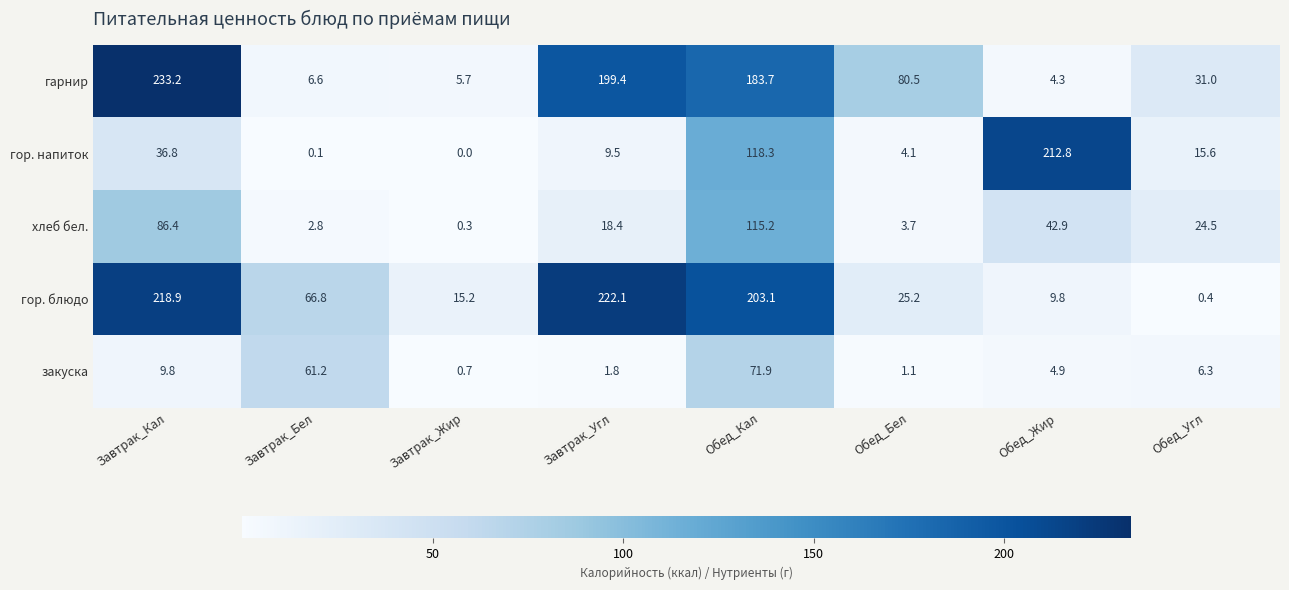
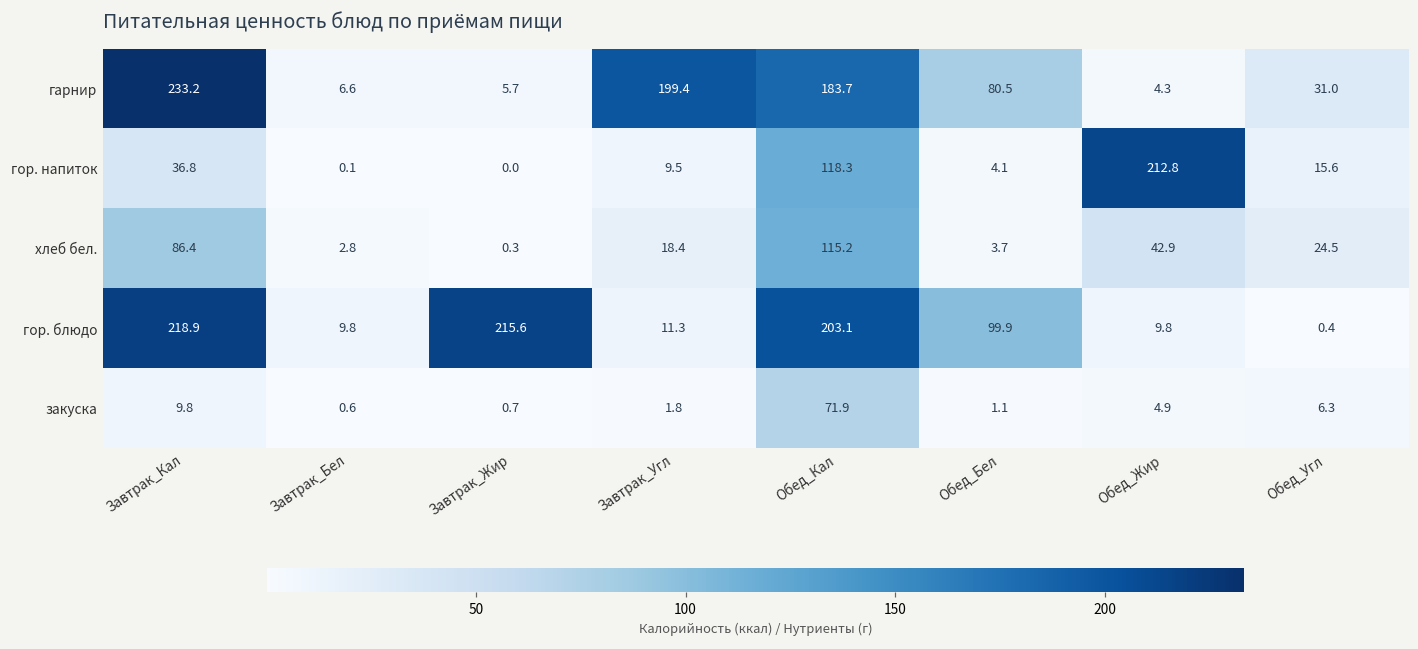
  {
    "гарнир": {
      "Завтрак_Кал": 233.2,
      "Завтрак_Бел": 6.6,
      "Завтрак_Жир": 5.7,
      "Завтрак_Угл": 199.4,
      "Обед_Кал": 183.7,
      "Обед_Бел": 80.5,
      "Обед_Жир": 4.3,
      "Обед_Угл": 31.0
    },
    "гор. напиток": {
      "Завтрак_Кал": 36.8,
      "Завтрак_Бел": 0.1,
      "Завтрак_Жир": 0.0,
      "Завтрак_Угл": 9.5,
      "Обед_Кал": 118.3,
      "Обед_Бел": 4.1,
      "Обед_Жир": 212.8,
      "Обед_Угл": 15.6
    },
    "хлеб бел.": {
      "Завтрак_Кал": 86.4,
      "Завтрак_Бел": 2.8,
      "Завтрак_Жир": 0.3,
      "Завтрак_Угл": 18.4,
      "Обед_Кал": 115.2,
      "Обед_Бел": 3.7,
      "Обед_Жир": 42.9,
      "Обед_Угл": 24.5
    },
    "гор. блюдо": {
      "Завтрак_Кал": 218.9,
-     "Завтрак_Бел": 66.8,
-     "Завтрак_Жир": 15.2,
-     "Завтрак_Угл": 222.1,
+     "Завтрак_Бел": 9.8,
+     "Завтрак_Жир": 215.6,
+     "Завтрак_Угл": 11.3,
      "Обед_Кал": 203.1,
-     "Обед_Бел": 25.2,
+     "Обед_Бел": 99.9,
      "Обед_Жир": 9.8,
      "Обед_Угл": 0.4
    },
    "закуска": {
      "Завтрак_Кал": 9.8,
-     "Завтрак_Бел": 61.2,
+     "Завтрак_Бел": 0.6,
      "Завтрак_Жир": 0.7,
      "Завтрак_Угл": 1.8,
      "Обед_Кал": 71.9,
      "Обед_Бел": 1.1,
      "Обед_Жир": 4.9,
      "Обед_Угл": 6.3
    }
  }
